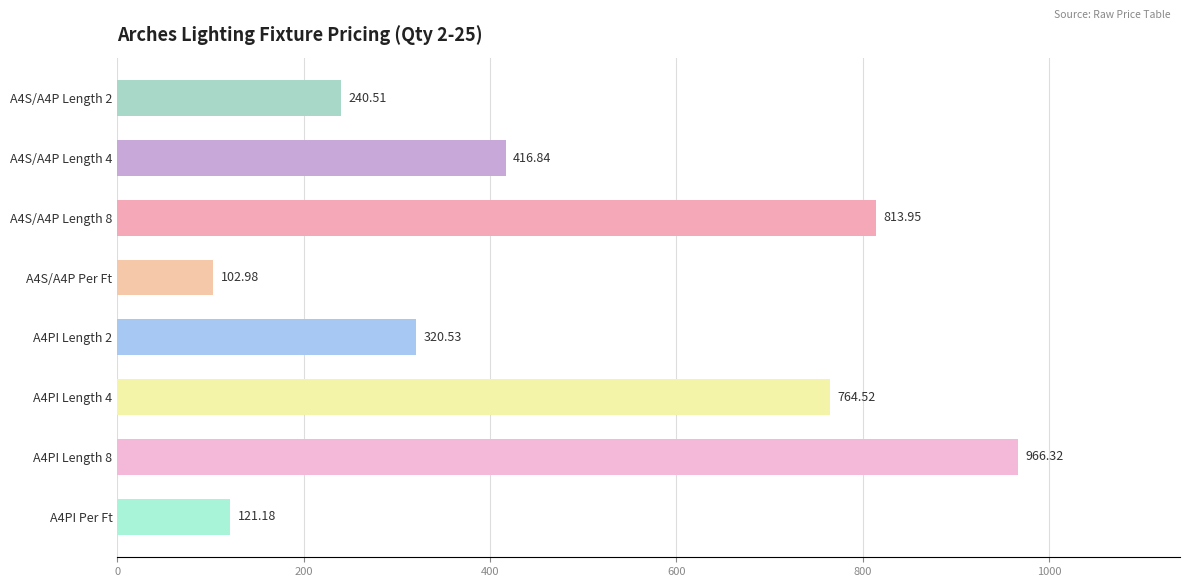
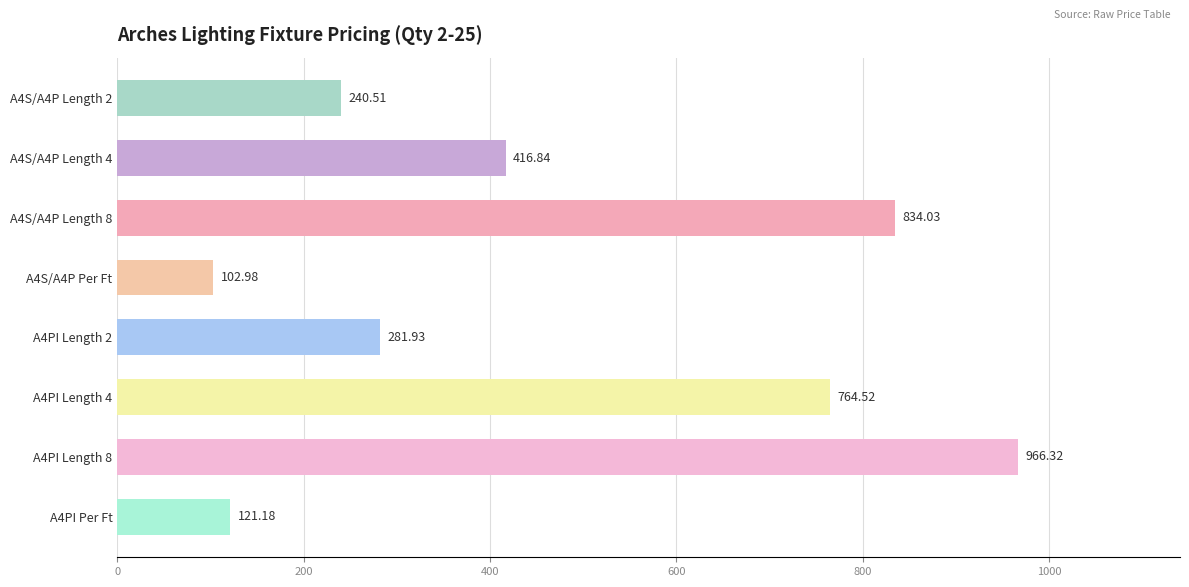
  {
    "A4S/A4P Length 2": 240.51,
    "A4S/A4P Length 4": 416.84,
-   "A4S/A4P Length 8": 813.95,
+   "A4S/A4P Length 8": 834.03,
    "A4S/A4P Per Ft": 102.98,
-   "A4PI Length 2": 320.53,
+   "A4PI Length 2": 281.93,
    "A4PI Length 4": 764.52,
    "A4PI Length 8": 966.32,
    "A4PI Per Ft": 121.18
  }
